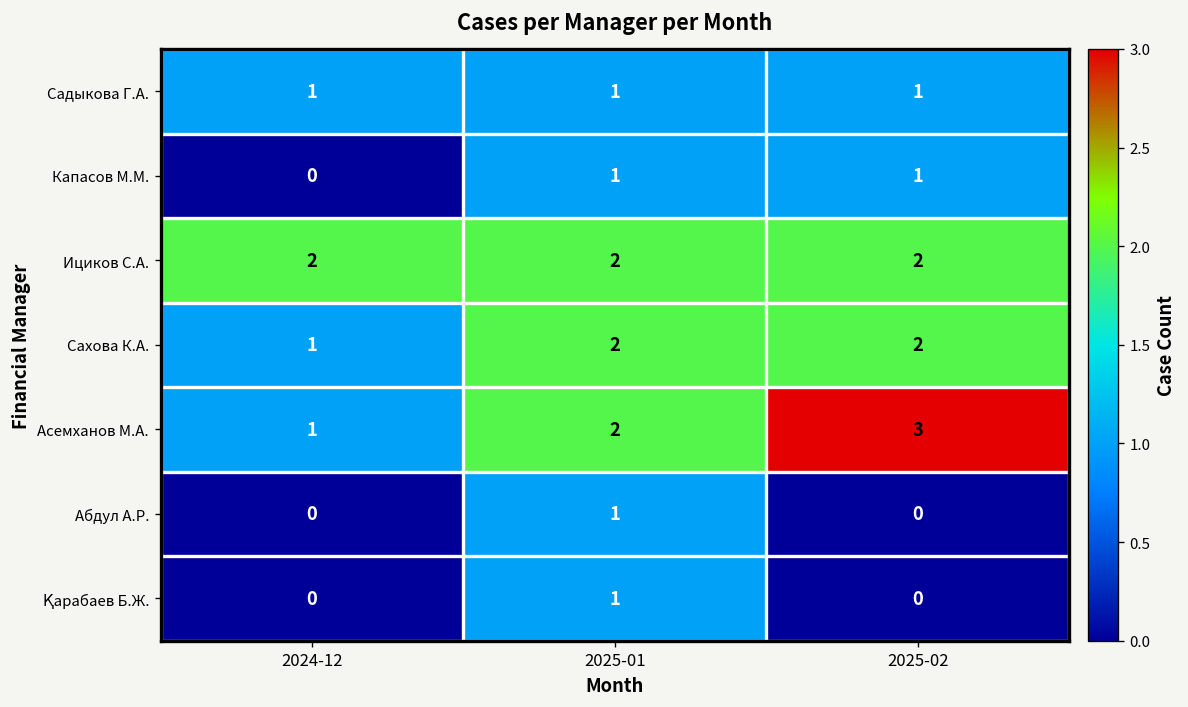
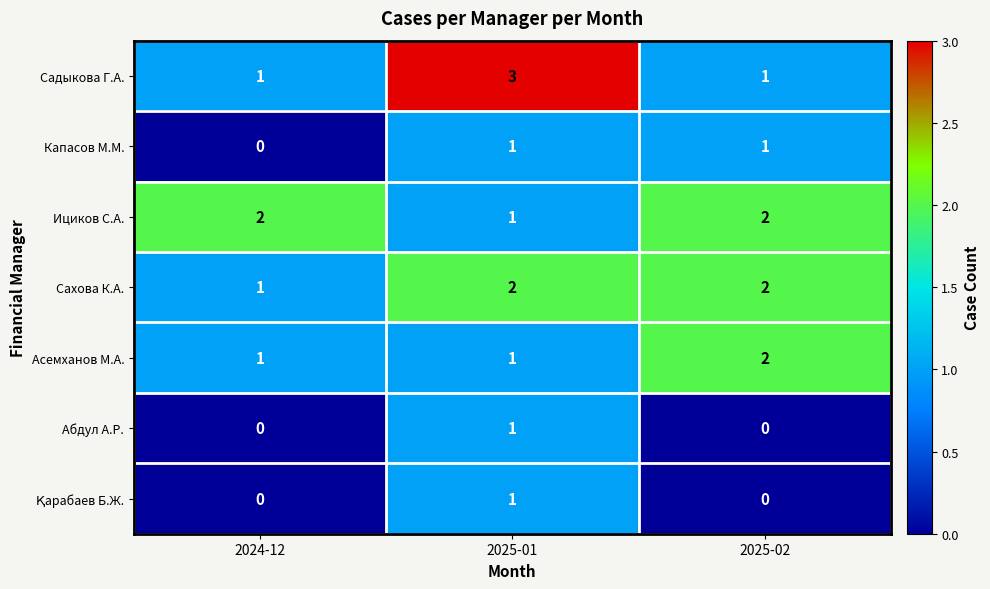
  {
    "Садыкова Г.А.": {
      "2024-12": 1,
-     "2025-01": 1,
+     "2025-01": 3,
      "2025-02": 1
    },
    "Капасов М.М.": {
      "2024-12": 0,
      "2025-01": 1,
      "2025-02": 1
    },
    "Ициков С.А.": {
      "2024-12": 2,
-     "2025-01": 2,
+     "2025-01": 1,
      "2025-02": 2
    },
    "Сахова К.А.": {
      "2024-12": 1,
      "2025-01": 2,
      "2025-02": 2
    },
    "Асемханов М.А.": {
      "2024-12": 1,
-     "2025-01": 2,
-     "2025-02": 3
+     "2025-01": 1,
+     "2025-02": 2
    },
    "Абдул А.Р.": {
      "2024-12": 0,
      "2025-01": 1,
      "2025-02": 0
    },
    "Қарабаев Б.Ж.": {
      "2024-12": 0,
      "2025-01": 1,
      "2025-02": 0
    }
  }
